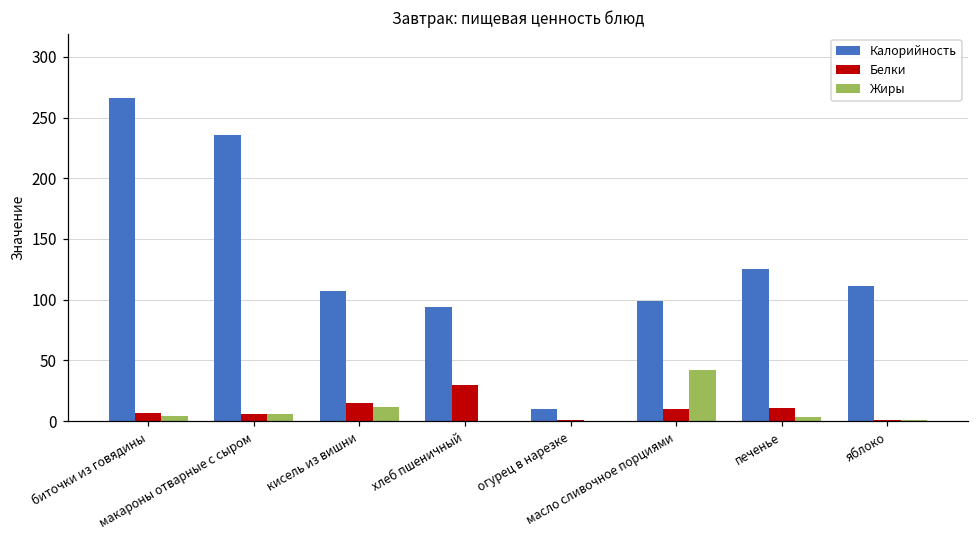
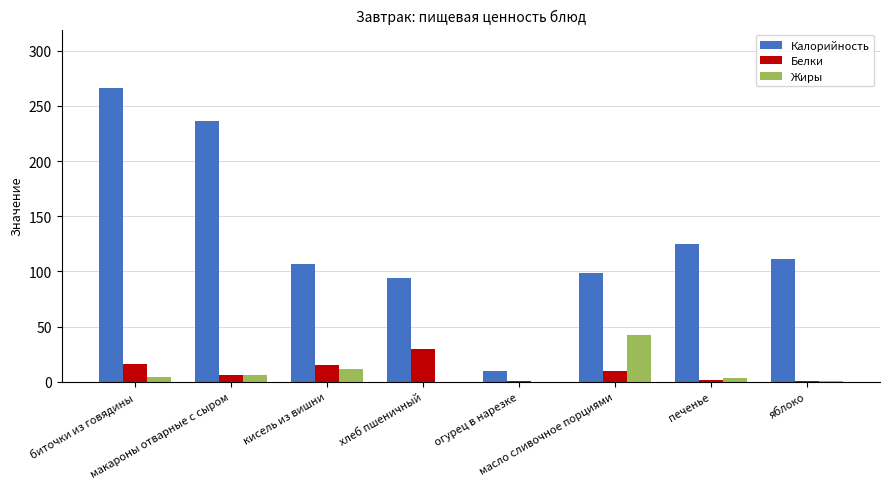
  {
    "Калорийность": {
      "биточки из говядины": 266,
      "макароны отварные с сыром": 236,
      "кисель из вишни": 107,
      "хлеб пшеничный": 94,
      "огурец в нарезке": 10,
      "масло сливочное порциями": 99,
      "печенье": 125,
      "яблоко": 111
    },
    "Белки": {
-     "биточки из говядины": 7,
+     "биточки из говядины": 16,
      "макароны отварные с сыром": 6,
      "кисель из вишни": 15,
      "хлеб пшеничный": 30,
      "масло сливочное порциями": 10,
-     "печенье": 11
+     "печенье": 2
    },
    "Жиры": {
      "биточки из говядины": 4,
      "макароны отварные с сыром": 6,
      "кисель из вишни": 12,
      "хлеб пшеничный": 0,
      "огурец в нарезке": 0,
      "масло сливочное порциями": 42,
      "печенье": 3
    }
  }
